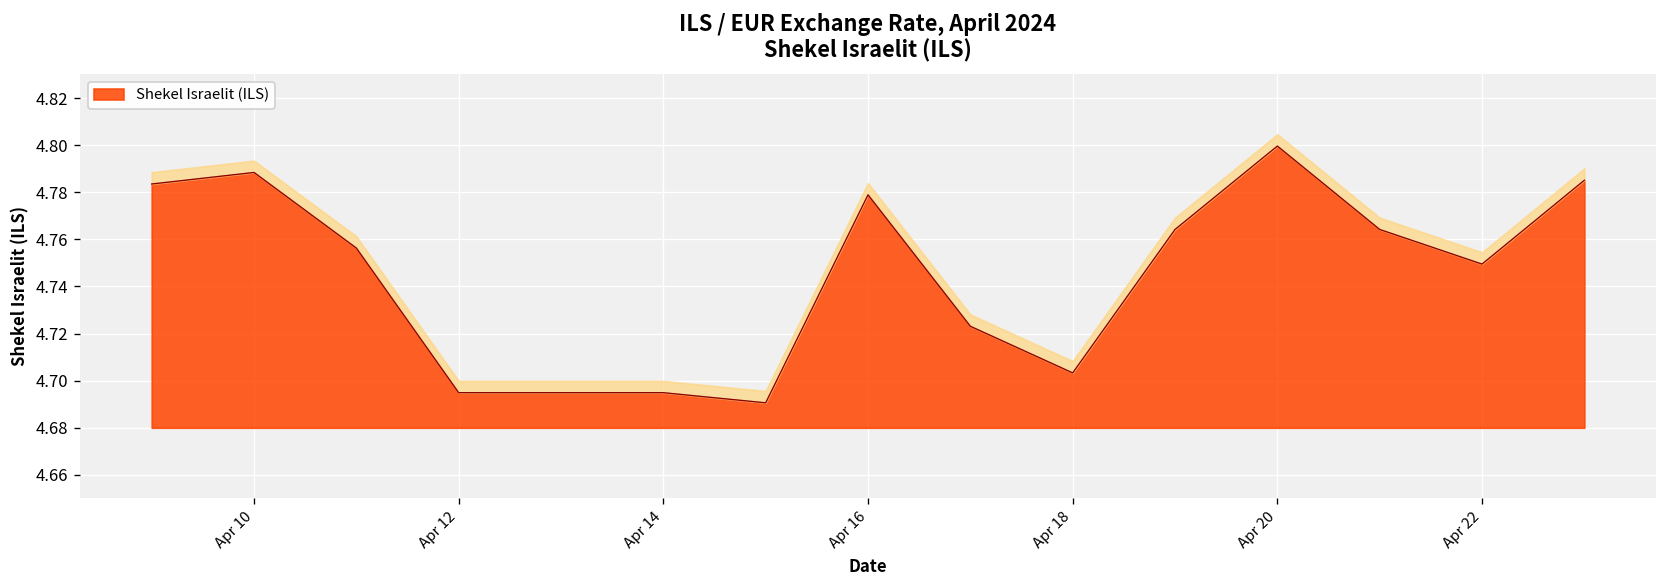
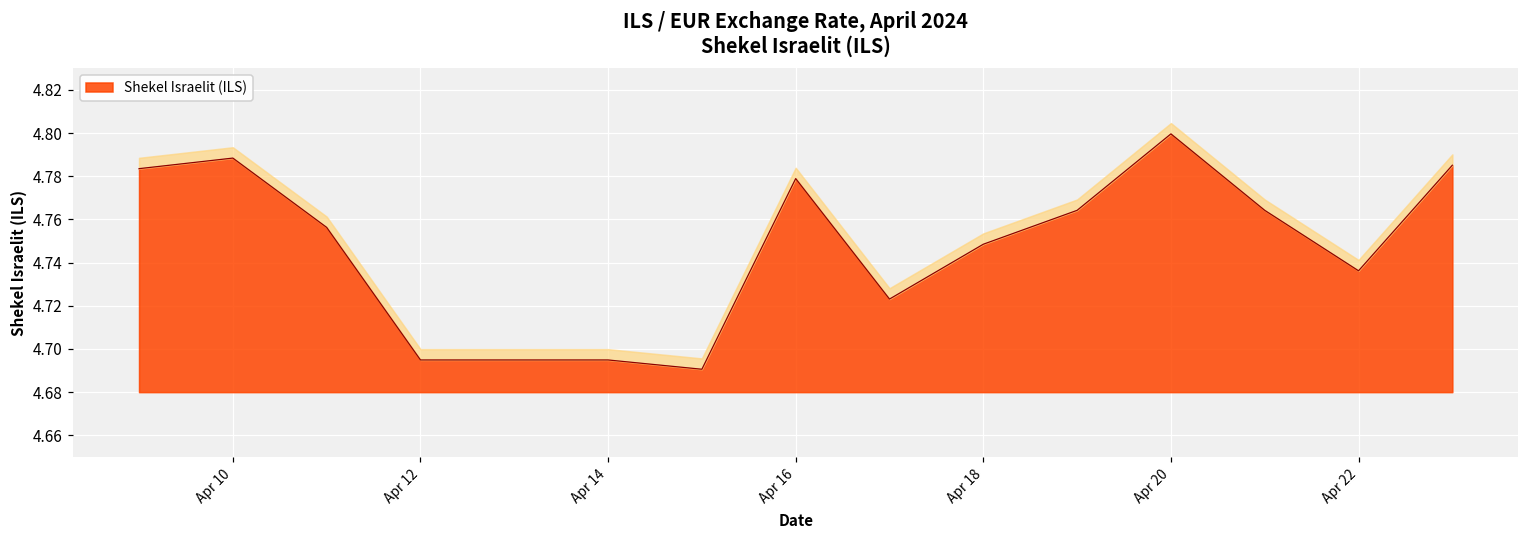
  {
    "Shekel Israelit (ILS)": {
      "Apr 10": 4.788,
      "Apr 12": 4.695,
      "Apr 14": 4.695,
      "Apr 16": 4.779,
-     "Apr 18": 4.703,
+     "Apr 18": 4.749,
      "Apr 20": 4.800,
-     "Apr 22": 4.750
+     "Apr 22": 4.736
    }
  }
